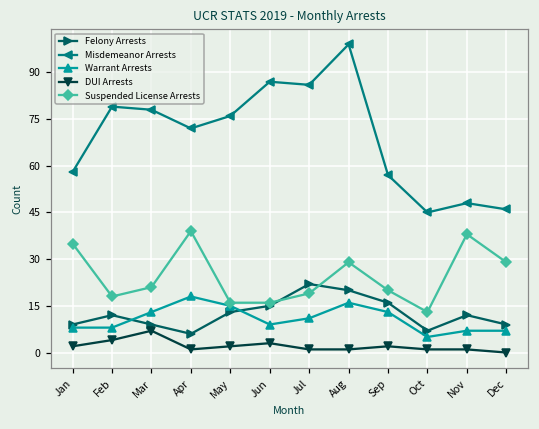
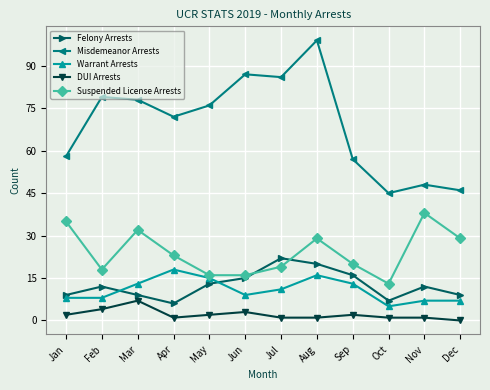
  {
    "Suspended License Arrests": {
      "Jan": 35,
      "Feb": 18,
-     "Mar": 21,
-     "Apr": 39,
+     "Mar": 32,
+     "Apr": 23,
      "May": 16,
      "Jun": 16,
      "Jul": 19,
      "Aug": 29,
      "Sep": 20,
      "Oct": 13,
      "Nov": 38,
      "Dec": 29
    }
  }
